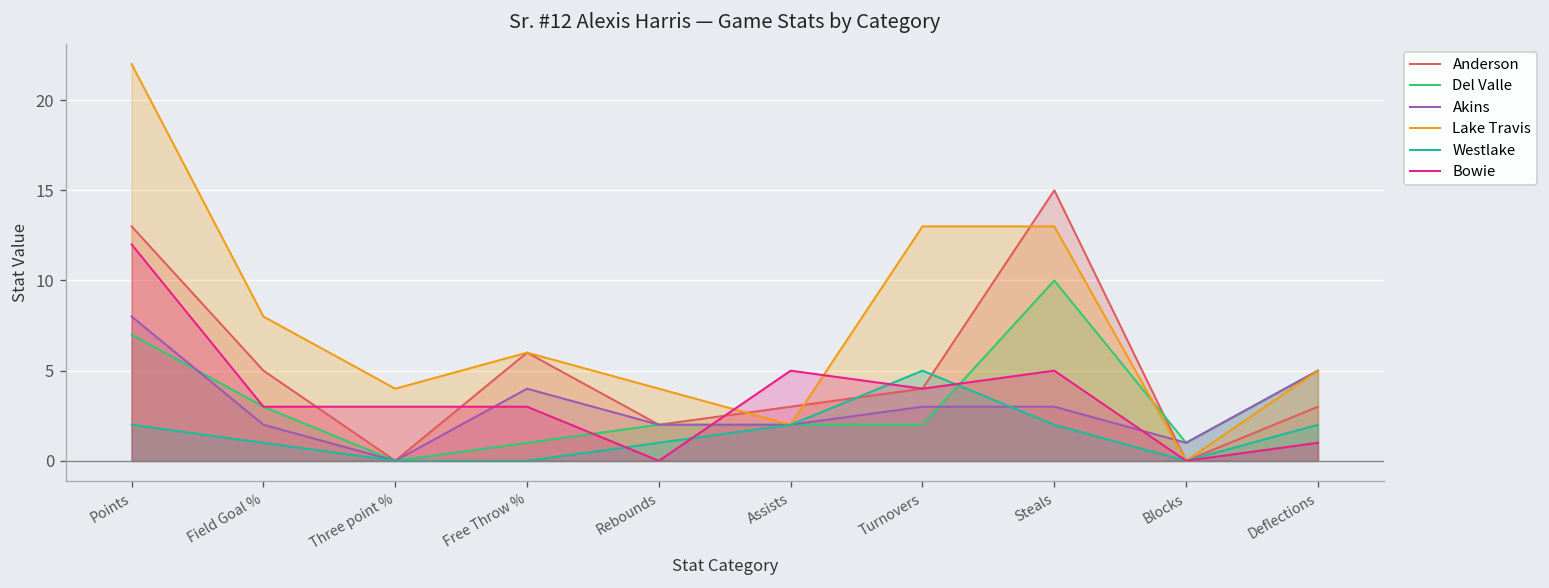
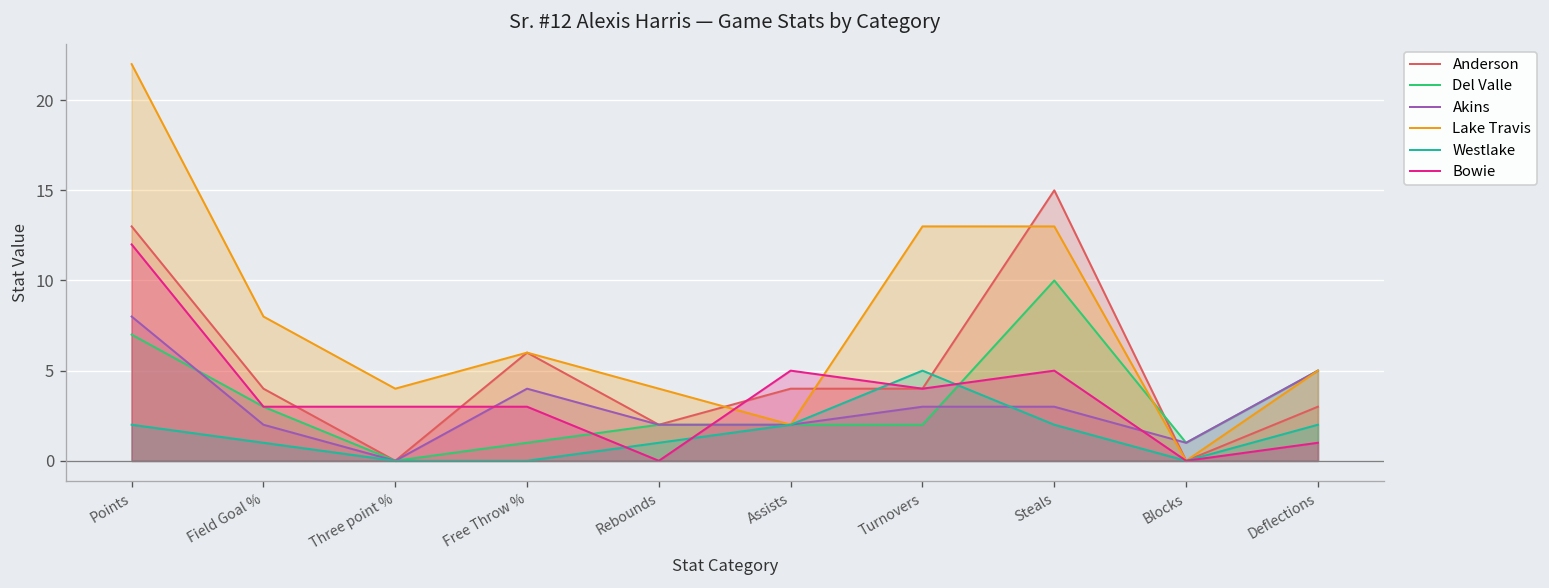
  {
    "Anderson": {
      "Points": 13,
-     "Field Goal %": 5,
-     "Assists": 3,
+     "Field Goal %": 4,
+     "Assists": 4,
      "Steals": 15,
      "Deflections": 3
    },
    "Akins": {
      "Points": 8,
      "Field Goal %": 2,
      "Free Throw %": 4,
      "Turnovers": 3,
      "Steals": 3
    },
    "Lake Travis": {
      "Points": 22,
      "Field Goal %": 8,
      "Three point %": 4,
      "Rebounds": 4,
      "Turnovers": 13,
      "Steals": 13
    },
    "Bowie": {
      "Points": 12,
      "Three point %": 3,
      "Free Throw %": 3,
      "Rebounds": 0,
      "Assists": 5,
      "Steals": 5,
      "Deflections": 1
    }
  }
